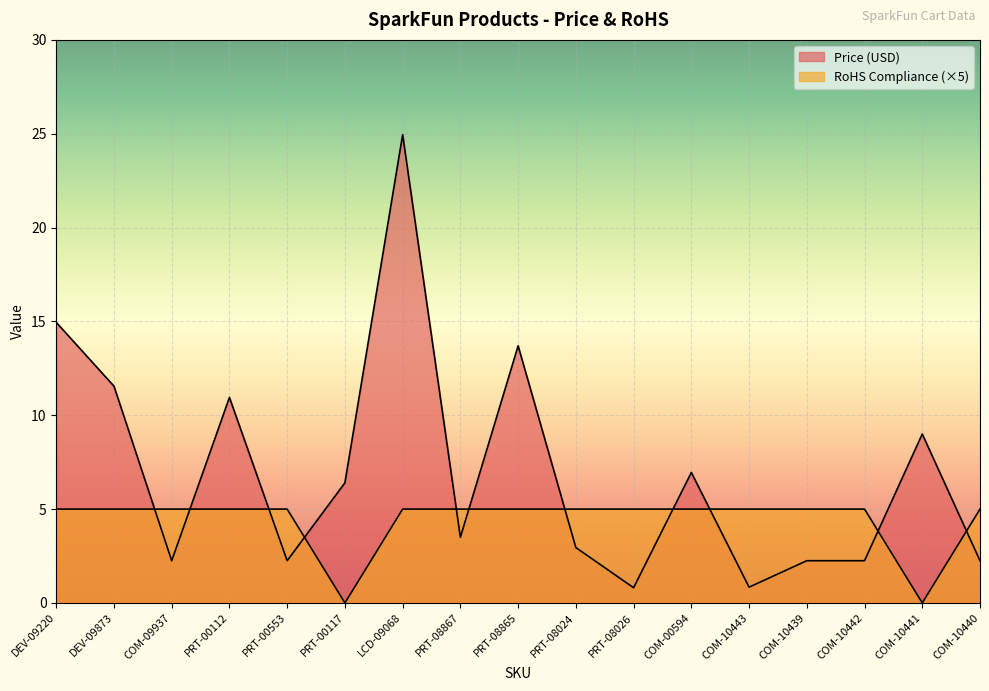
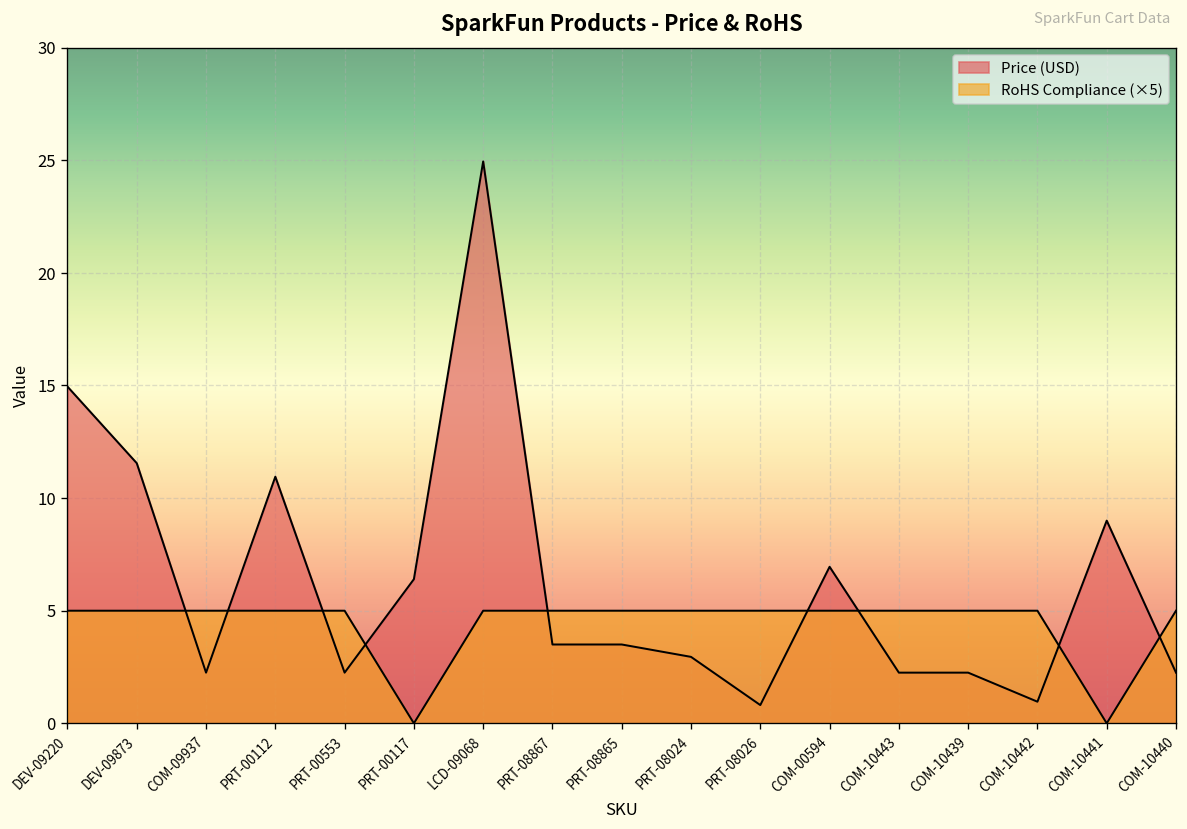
  {
    "Price (USD)": {
      "DEV-09220": 15.0,
      "DEV-09873": 11.6,
      "COM-09937": 2.3,
      "PRT-00112": 11.0,
      "PRT-00553": 2.3,
      "PRT-00117": 6.4,
      "LCD-09068": 25.0,
      "PRT-08867": 3.5,
-     "PRT-08865": 13.7,
+     "PRT-08865": 3.5,
      "PRT-08024": 3.0,
      "PRT-08026": 0.8,
      "COM-00594": 7.0,
-     "COM-10443": 0.8,
+     "COM-10443": 2.3,
      "COM-10439": 2.3,
-     "COM-10442": 2.3,
+     "COM-10442": 1.0,
      "COM-10441": 9.0,
      "COM-10440": 2.3
    },
    "RoHS Compliance (×5)": {
      "DEV-09220": 5.0,
      "DEV-09873": 5.0,
      "COM-09937": 5.0,
      "PRT-00112": 5.0,
      "PRT-00553": 5.0,
      "PRT-00117": 0.0,
      "LCD-09068": 5.0,
      "PRT-08867": 5.0,
      "PRT-08865": 5.0,
      "PRT-08024": 5.0,
      "PRT-08026": 5.0,
      "COM-00594": 5.0,
      "COM-10443": 5.0,
      "COM-10439": 5.0,
      "COM-10442": 5.0,
      "COM-10441": 0.0,
      "COM-10440": 5.0
    }
  }
